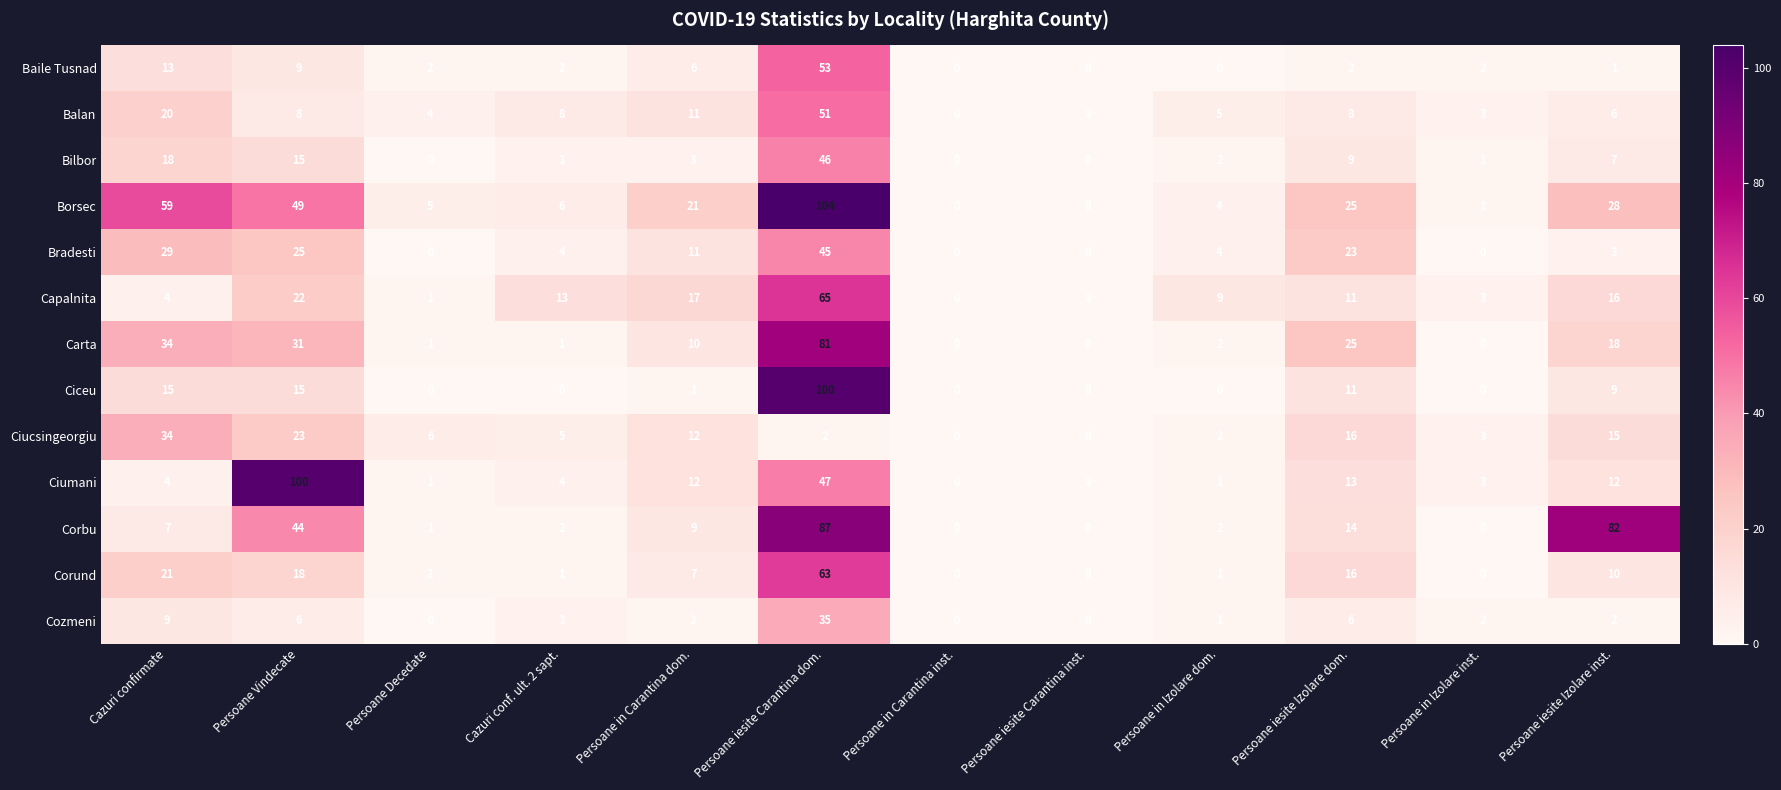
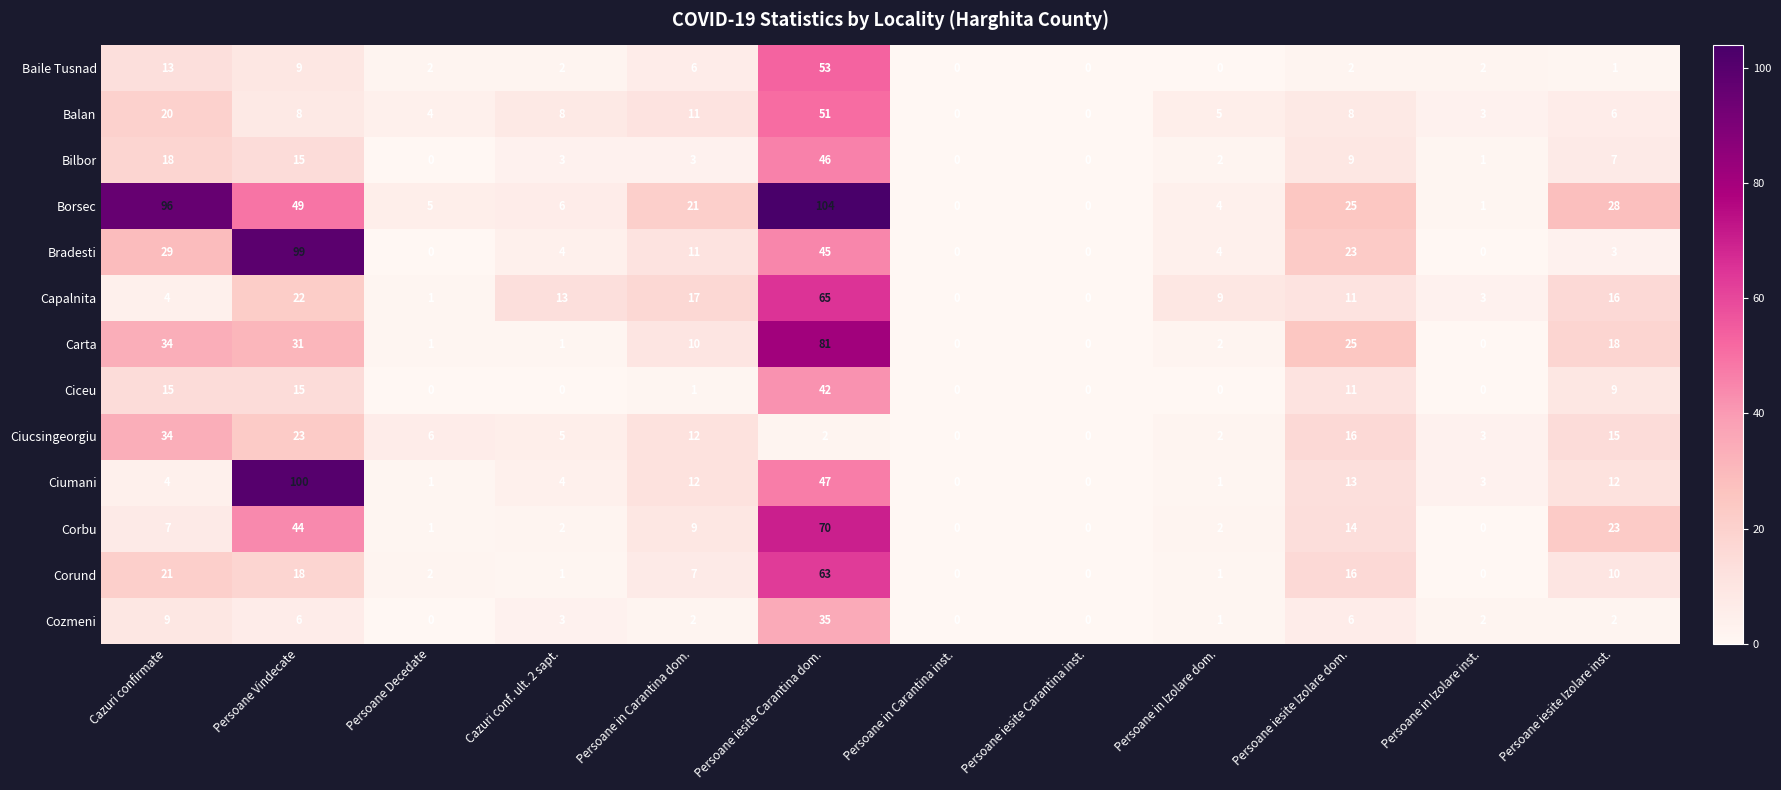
  {
    "Baile Tusnad": {
      "Persoane iesite Carantina dom.": 53
    },
    "Balan": {
      "Cazuri confirmate": 20,
      "Persoane iesite Carantina dom.": 51
    },
    "Bilbor": {
      "Persoane iesite Carantina dom.": 46
    },
    "Borsec": {
-     "Cazuri confirmate": 59,
+     "Cazuri confirmate": 96,
      "Persoane Vindecate": 49,
      "Persoane in Carantina dom.": 21,
      "Persoane iesite Carantina dom.": 104,
      "Persoane iesite Izolare dom.": 25,
      "Persoane iesite Izolare inst.": 28
    },
    "Bradesti": {
      "Cazuri confirmate": 29,
-     "Persoane Vindecate": 25,
+     "Persoane Vindecate": 99,
      "Persoane iesite Carantina dom.": 45,
      "Persoane iesite Izolare dom.": 23
    },
    "Capalnita": {
      "Persoane Vindecate": 22,
      "Persoane iesite Carantina dom.": 65
    },
    "Carta": {
      "Cazuri confirmate": 34,
      "Persoane Vindecate": 31,
      "Persoane iesite Carantina dom.": 81,
      "Persoane iesite Izolare dom.": 25
    },
    "Ciceu": {
-     "Persoane iesite Carantina dom.": 100
+     "Persoane iesite Carantina dom.": 42
    },
    "Ciucsingeorgiu": {
      "Cazuri confirmate": 34,
      "Persoane Vindecate": 23
    },
    "Ciumani": {
      "Persoane Vindecate": 100,
      "Persoane iesite Carantina dom.": 47
    },
    "Corbu": {
      "Persoane Vindecate": 44,
-     "Persoane iesite Carantina dom.": 87,
-     "Persoane iesite Izolare inst.": 82
+     "Persoane iesite Carantina dom.": 70,
+     "Persoane iesite Izolare inst.": 23
    },
    "Corund": {
      "Cazuri confirmate": 21,
      "Persoane iesite Carantina dom.": 63
    },
    "Cozmeni": {
      "Persoane iesite Carantina dom.": 35
    }
  }
